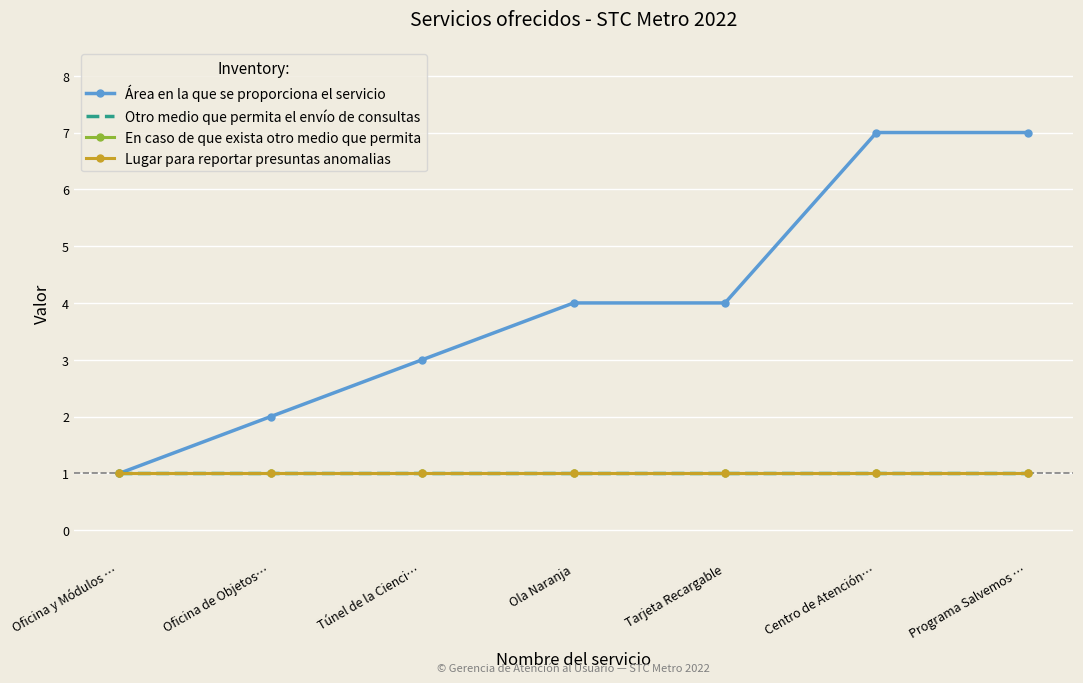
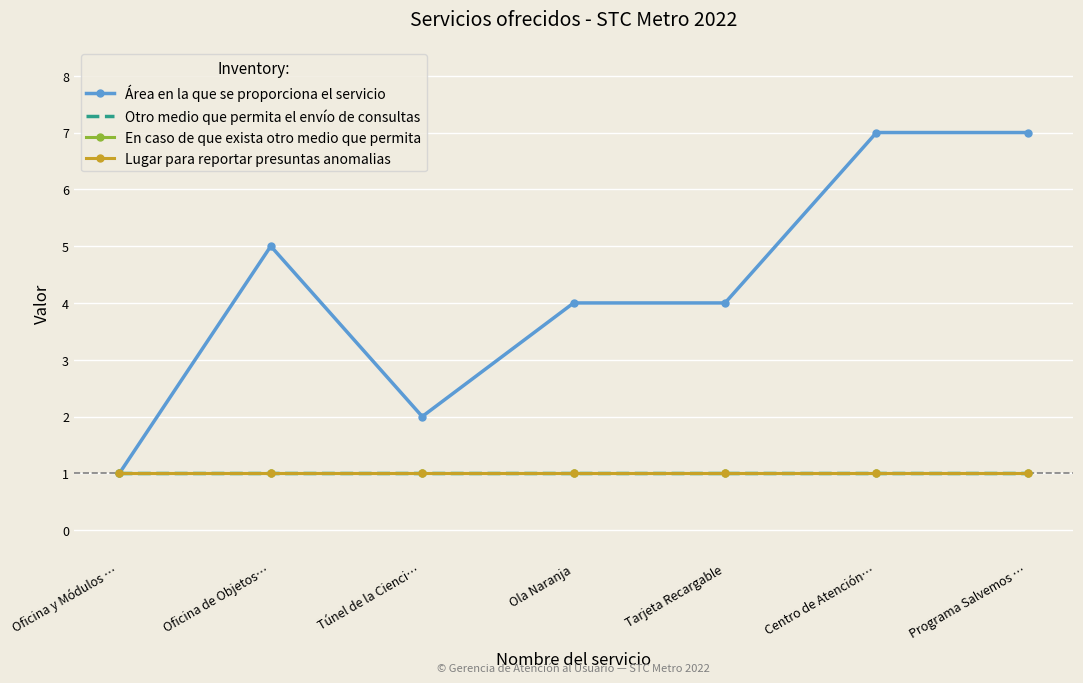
  {
    "Área en la que se proporciona el servicio": {
-     "Oficina de Objetos…": 2,
-     "Túnel de la Cienci…": 3,
+     "Oficina de Objetos…": 5,
+     "Túnel de la Cienci…": 2,
      "Ola Naranja": 4,
      "Tarjeta Recargable": 4,
      "Centro de Atención…": 7,
      "Programa Salvemos …": 7
    },
    "Lugar para reportar presuntas anomalias": {
      "Oficina de Objetos…": 1,
      "Túnel de la Cienci…": 1,
      "Ola Naranja": 1,
      "Tarjeta Recargable": 1,
      "Centro de Atención…": 1,
      "Programa Salvemos …": 1
    }
  }
